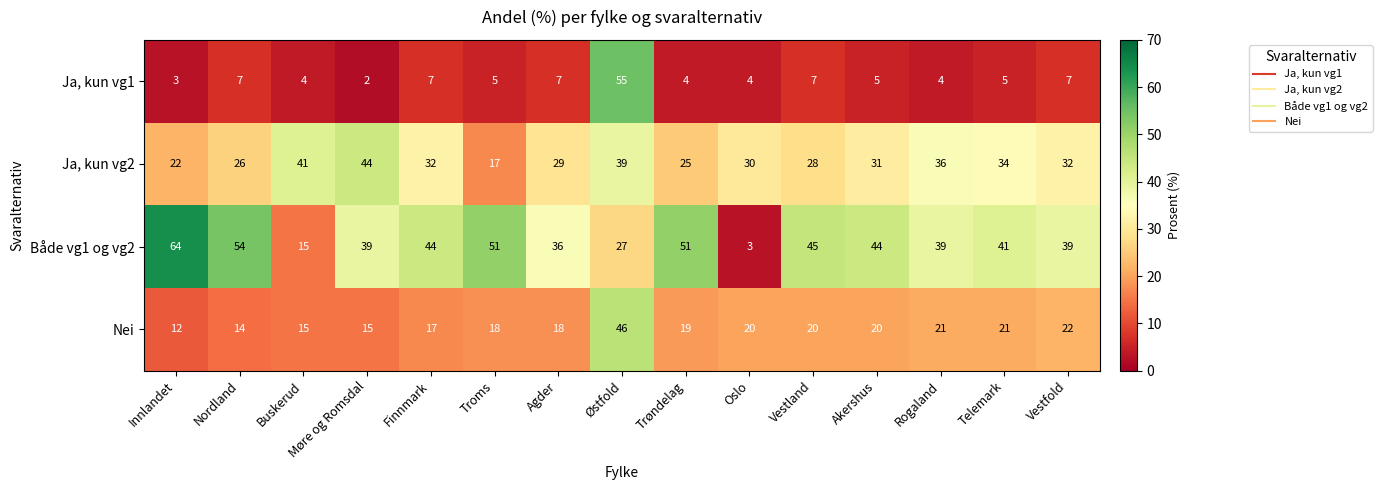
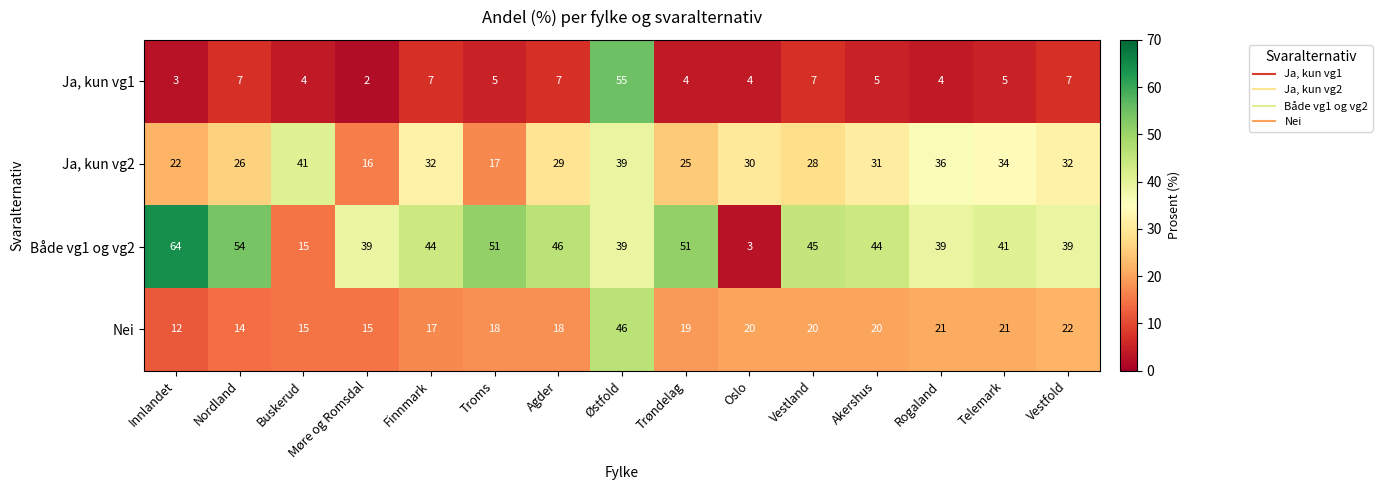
  {
    "Ja, kun vg1": {
      "Innlandet": 3,
      "Nordland": 7,
      "Buskerud": 4,
      "Møre og Romsdal": 2,
      "Finnmark": 7,
      "Troms": 5,
      "Agder": 7,
      "Østfold": 55,
      "Trøndelag": 4,
      "Oslo": 4,
      "Vestland": 7,
      "Akershus": 5,
      "Rogaland": 4,
      "Telemark": 5,
      "Vestfold": 7
    },
    "Ja, kun vg2": {
      "Innlandet": 22,
      "Nordland": 26,
      "Buskerud": 41,
-     "Møre og Romsdal": 44,
+     "Møre og Romsdal": 16,
      "Finnmark": 32,
      "Troms": 17,
      "Agder": 29,
      "Østfold": 39,
      "Trøndelag": 25,
      "Oslo": 30,
      "Vestland": 28,
      "Akershus": 31,
      "Rogaland": 36,
      "Telemark": 34,
      "Vestfold": 32
    },
    "Både vg1 og vg2": {
      "Innlandet": 64,
      "Nordland": 54,
      "Buskerud": 15,
      "Møre og Romsdal": 39,
      "Finnmark": 44,
      "Troms": 51,
-     "Agder": 36,
-     "Østfold": 27,
+     "Agder": 46,
+     "Østfold": 39,
      "Trøndelag": 51,
      "Oslo": 3,
      "Vestland": 45,
      "Akershus": 44,
      "Rogaland": 39,
      "Telemark": 41,
      "Vestfold": 39
    },
    "Nei": {
      "Innlandet": 12,
      "Nordland": 14,
      "Buskerud": 15,
      "Møre og Romsdal": 15,
      "Finnmark": 17,
      "Troms": 18,
      "Agder": 18,
      "Østfold": 46,
      "Trøndelag": 19,
      "Oslo": 20,
      "Vestland": 20,
      "Akershus": 20,
      "Rogaland": 21,
      "Telemark": 21,
      "Vestfold": 22
    }
  }
